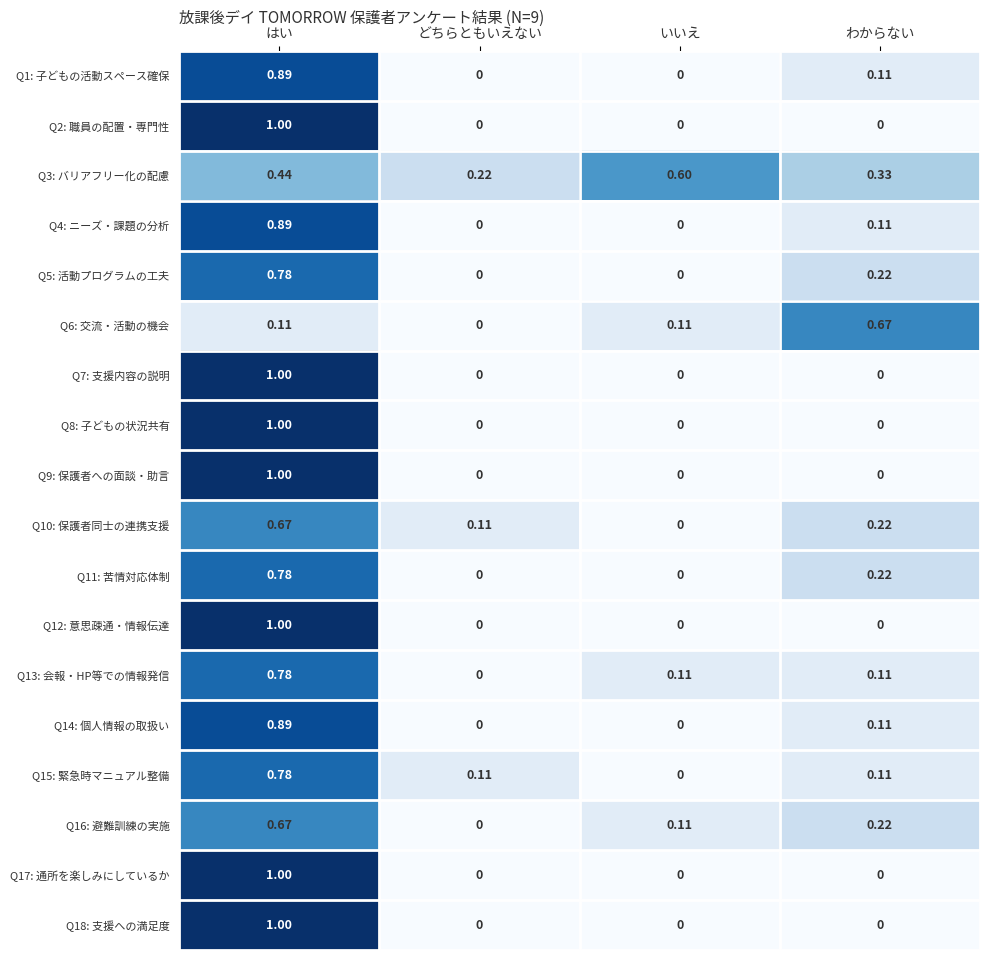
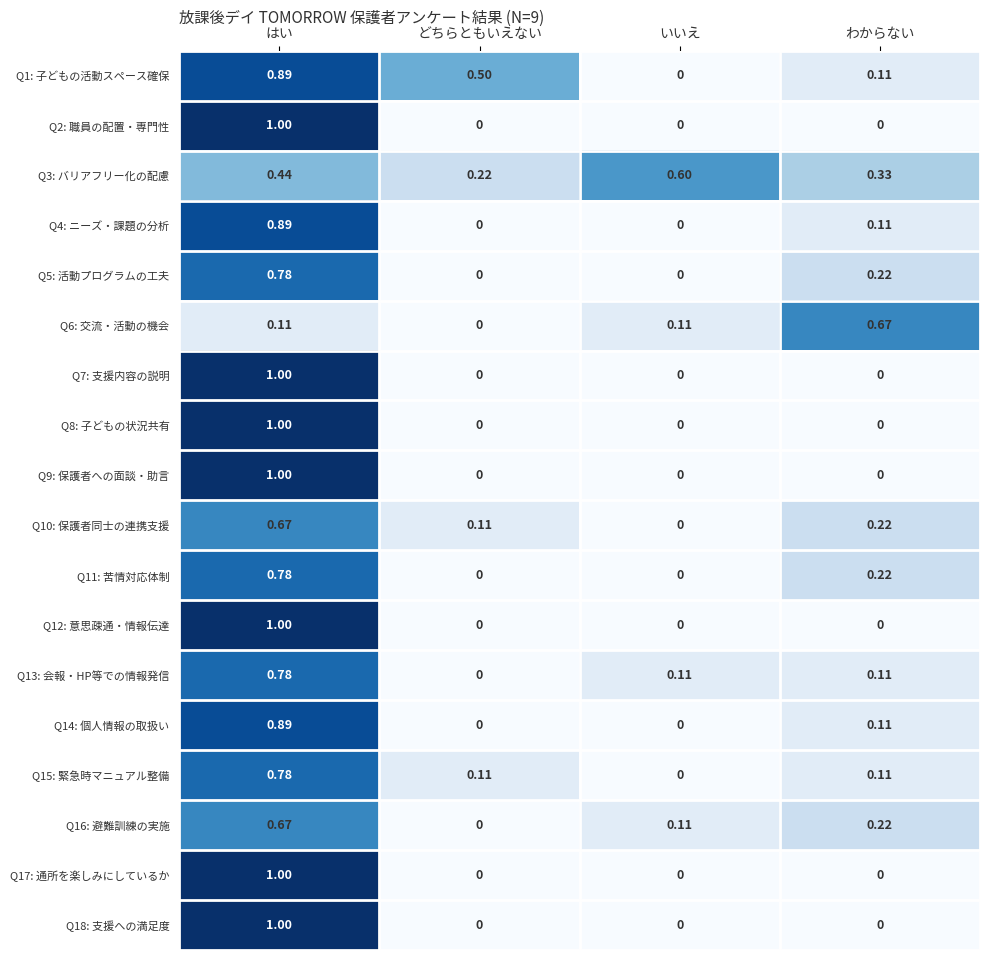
  {
    "Q1: 子どもの活動スペース確保": {
      "はい": 0.89,
-     "どちらともいえない": 0,
+     "どちらともいえない": 0.50,
      "いいえ": 0,
      "わからない": 0.11
    },
    "Q2: 職員の配置・専門性": {
      "はい": 1.00,
      "どちらともいえない": 0,
      "いいえ": 0,
      "わからない": 0
    },
    "Q3: バリアフリー化の配慮": {
      "はい": 0.44,
      "どちらともいえない": 0.22,
      "いいえ": 0.60,
      "わからない": 0.33
    },
    "Q4: ニーズ・課題の分析": {
      "はい": 0.89,
      "どちらともいえない": 0,
      "いいえ": 0,
      "わからない": 0.11
    },
    "Q5: 活動プログラムの工夫": {
      "はい": 0.78,
      "どちらともいえない": 0,
      "いいえ": 0,
      "わからない": 0.22
    },
    "Q6: 交流・活動の機会": {
      "はい": 0.11,
      "どちらともいえない": 0,
      "いいえ": 0.11,
      "わからない": 0.67
    },
    "Q7: 支援内容の説明": {
      "はい": 1.00,
      "どちらともいえない": 0,
      "いいえ": 0,
      "わからない": 0
    },
    "Q8: 子どもの状況共有": {
      "はい": 1.00,
      "どちらともいえない": 0,
      "いいえ": 0,
      "わからない": 0
    },
    "Q9: 保護者への面談・助言": {
      "はい": 1.00,
      "どちらともいえない": 0,
      "いいえ": 0,
      "わからない": 0
    },
    "Q10: 保護者同士の連携支援": {
      "はい": 0.67,
      "どちらともいえない": 0.11,
      "いいえ": 0,
      "わからない": 0.22
    },
    "Q11: 苦情対応体制": {
      "はい": 0.78,
      "どちらともいえない": 0,
      "いいえ": 0,
      "わからない": 0.22
    },
    "Q12: 意思疎通・情報伝達": {
      "はい": 1.00,
      "どちらともいえない": 0,
      "いいえ": 0,
      "わからない": 0
    },
    "Q13: 会報・HP等での情報発信": {
      "はい": 0.78,
      "どちらともいえない": 0,
      "いいえ": 0.11,
      "わからない": 0.11
    },
    "Q14: 個人情報の取扱い": {
      "はい": 0.89,
      "どちらともいえない": 0,
      "いいえ": 0,
      "わからない": 0.11
    },
    "Q15: 緊急時マニュアル整備": {
      "はい": 0.78,
      "どちらともいえない": 0.11,
      "いいえ": 0,
      "わからない": 0.11
    },
    "Q16: 避難訓練の実施": {
      "はい": 0.67,
      "どちらともいえない": 0,
      "いいえ": 0.11,
      "わからない": 0.22
    },
    "Q17: 通所を楽しみにしているか": {
      "はい": 1.00,
      "どちらともいえない": 0,
      "いいえ": 0,
      "わからない": 0
    },
    "Q18: 支援への満足度": {
      "はい": 1.00,
      "どちらともいえない": 0,
      "いいえ": 0,
      "わからない": 0
    }
  }
